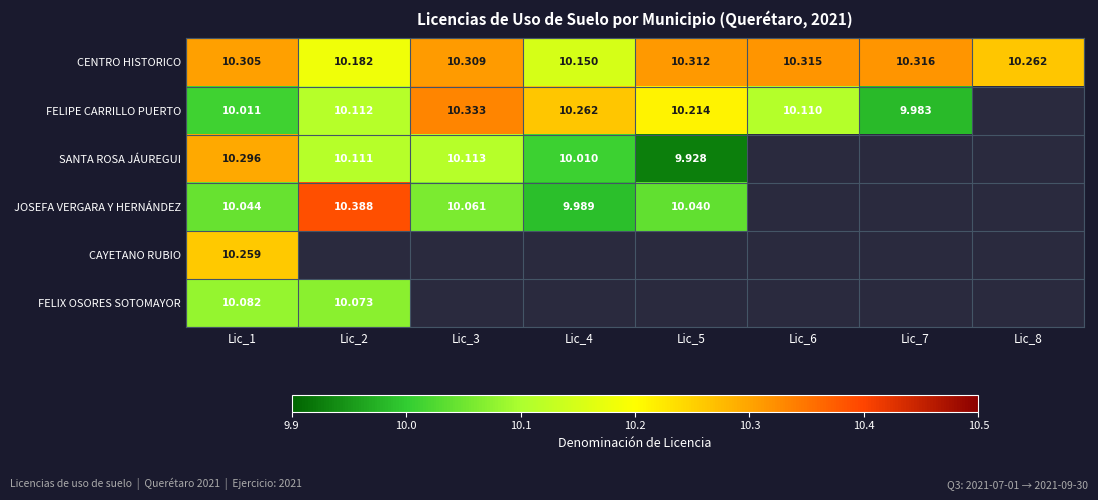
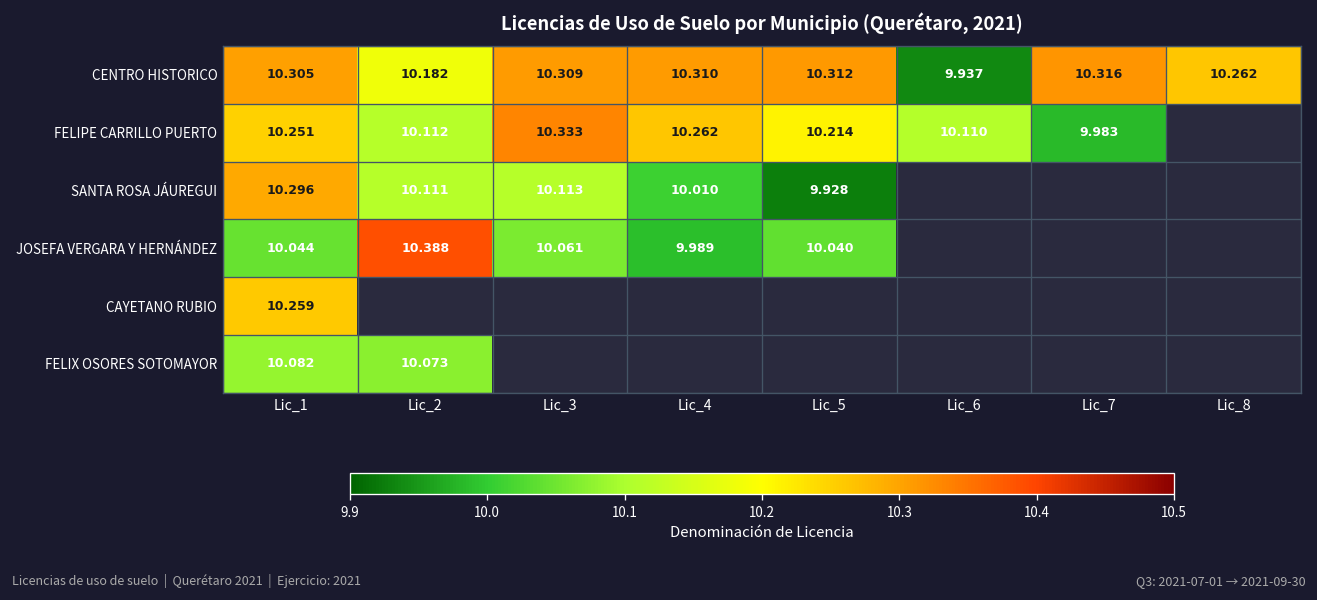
  {
    "CENTRO HISTORICO": {
      "Lic_1": 10.305,
      "Lic_2": 10.182,
      "Lic_3": 10.309,
-     "Lic_4": 10.150,
+     "Lic_4": 10.310,
      "Lic_5": 10.312,
-     "Lic_6": 10.315,
+     "Lic_6": 9.937,
      "Lic_7": 10.316,
      "Lic_8": 10.262
    },
    "FELIPE CARRILLO PUERTO": {
-     "Lic_1": 10.011,
+     "Lic_1": 10.251,
      "Lic_2": 10.112,
      "Lic_3": 10.333,
      "Lic_4": 10.262,
      "Lic_5": 10.214,
      "Lic_6": 10.110,
      "Lic_7": 9.983
    },
    "SANTA ROSA JÁUREGUI": {
      "Lic_1": 10.296,
      "Lic_2": 10.111,
      "Lic_3": 10.113,
      "Lic_4": 10.010,
      "Lic_5": 9.928
    },
    "JOSEFA VERGARA Y HERNÁNDEZ": {
      "Lic_1": 10.044,
      "Lic_2": 10.388,
      "Lic_3": 10.061,
      "Lic_4": 9.989,
      "Lic_5": 10.040
    },
    "CAYETANO RUBIO": {
      "Lic_1": 10.259
    },
    "FELIX OSORES SOTOMAYOR": {
      "Lic_1": 10.082,
      "Lic_2": 10.073
    }
  }
